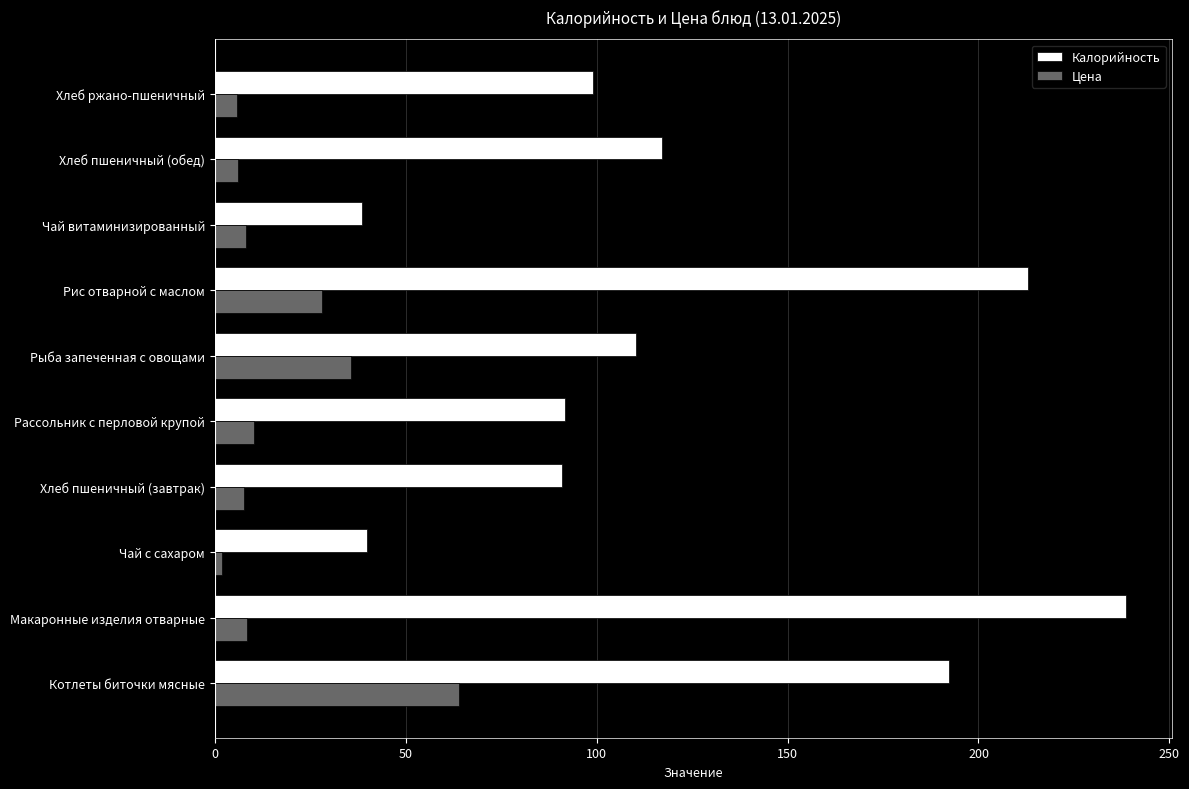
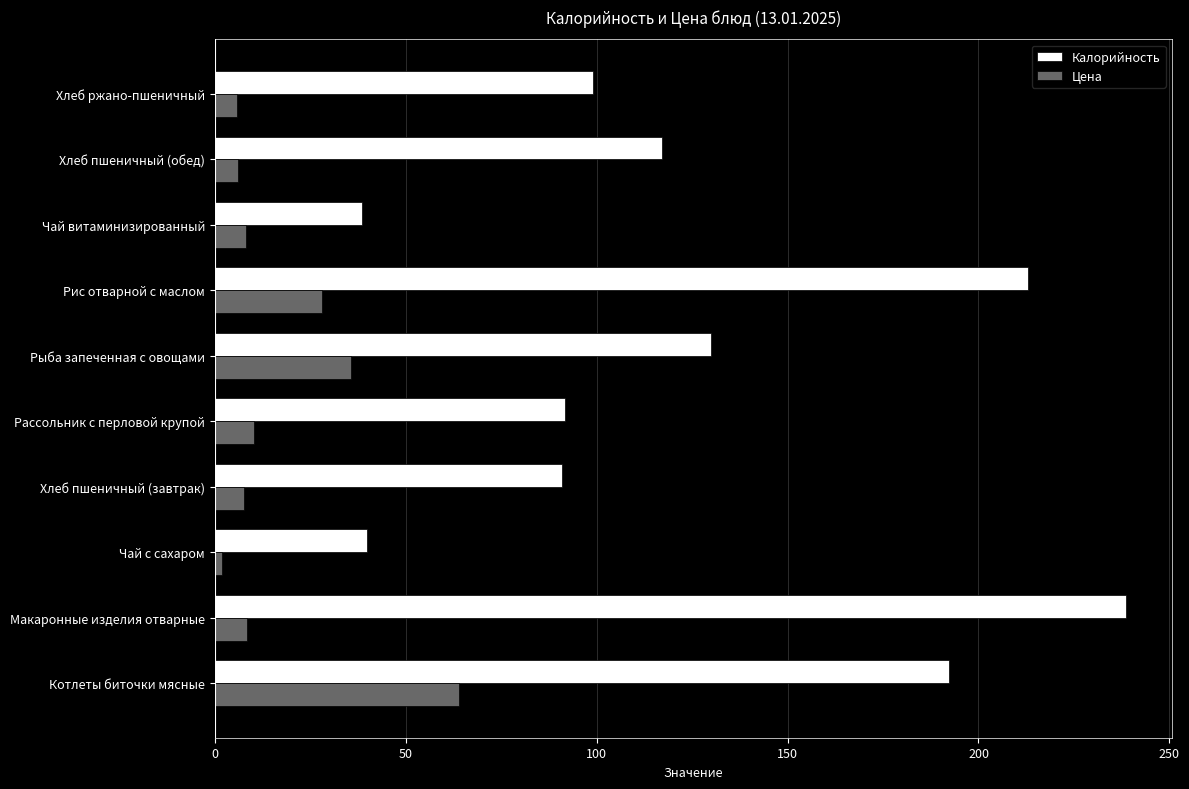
  {
    "Калорийность": {
      "Хлеб ржано-пшеничный": 99,
      "Хлеб пшеничный (обед)": 117,
      "Чай витаминизированный": 39,
      "Рис отварной с маслом": 213,
-     "Рыба запеченная с овощами": 110,
+     "Рыба запеченная с овощами": 130,
      "Рассольник с перловой крупой": 92,
      "Хлеб пшеничный (завтрак)": 91,
      "Чай с сахаром": 40,
      "Макаронные изделия отварные": 239,
      "Котлеты биточки мясные": 192
    },
    "Цена": {
      "Хлеб ржано-пшеничный": 6,
      "Хлеб пшеничный (обед)": 6,
      "Чай витаминизированный": 8,
      "Рис отварной с маслом": 28,
      "Рыба запеченная с овощами": 36,
      "Рассольник с перловой крупой": 10,
      "Хлеб пшеничный (завтрак)": 8,
      "Чай с сахаром": 2,
      "Макаронные изделия отварные": 8,
      "Котлеты биточки мясные": 64
    }
  }
